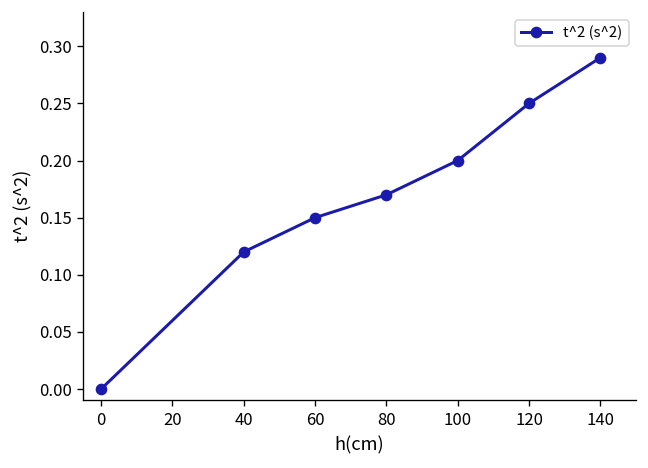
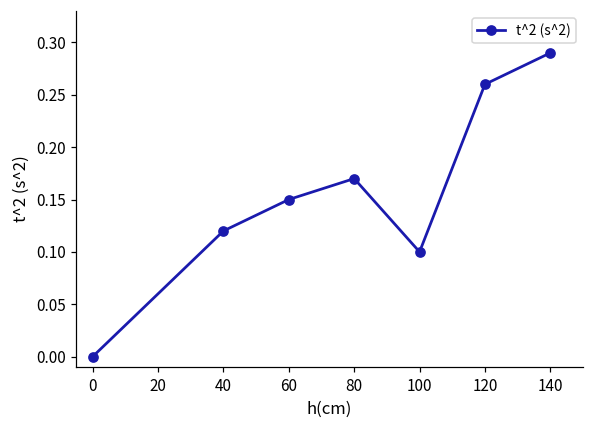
  {
    "0": 0.00,
    "40": 0.12,
    "60": 0.15,
    "80": 0.17,
-   "100": 0.2,
-   "120": 0.25,
+   "100": 0.1,
+   "120": 0.26,
    "140": 0.29
  }
